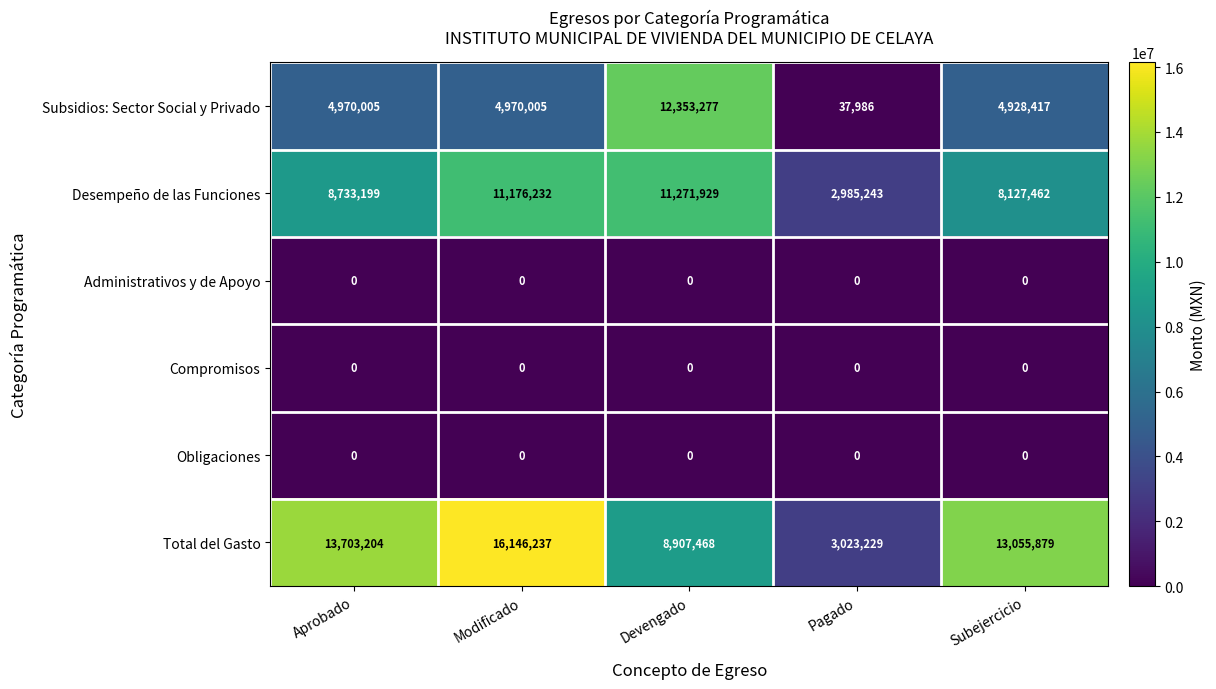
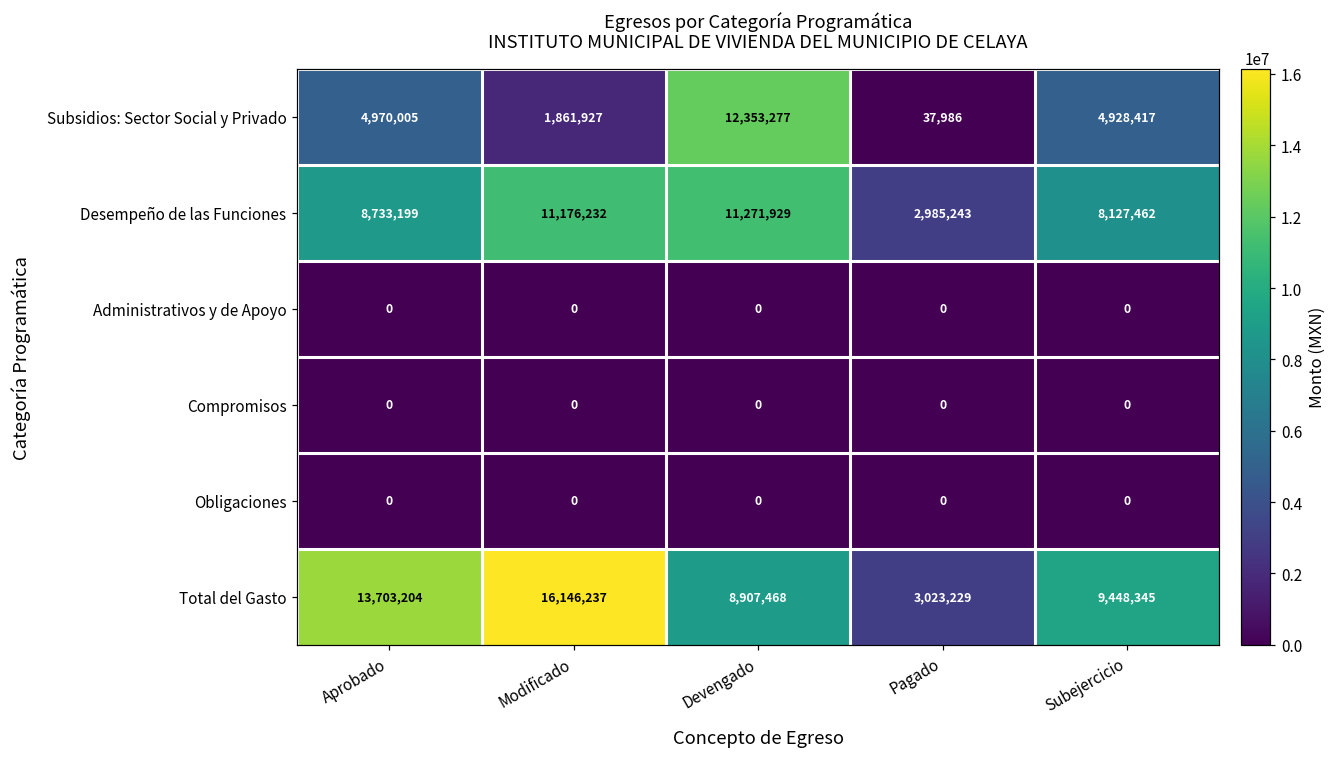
  {
    "Subsidios: Sector Social y Privado": {
      "Aprobado": "4,970,005",
-     "Modificado": "4,970,005",
+     "Modificado": "1,861,927",
      "Devengado": "12,353,277",
      "Pagado": "37,986",
      "Subejercicio": "4,928,417"
    },
    "Desempeño de las Funciones": {
      "Aprobado": "8,733,199",
      "Modificado": "11,176,232",
      "Devengado": "11,271,929",
      "Pagado": "2,985,243",
      "Subejercicio": "8,127,462"
    },
    "Administrativos y de Apoyo": {
      "Aprobado": "0",
      "Modificado": "0",
      "Devengado": "0",
      "Pagado": "0",
      "Subejercicio": "0"
    },
    "Compromisos": {
      "Aprobado": "0",
      "Modificado": "0",
      "Devengado": "0",
      "Pagado": "0",
      "Subejercicio": "0"
    },
    "Obligaciones": {
      "Aprobado": "0",
      "Modificado": "0",
      "Devengado": "0",
      "Pagado": "0",
      "Subejercicio": "0"
    },
    "Total del Gasto": {
      "Aprobado": "13,703,204",
      "Modificado": "16,146,237",
      "Devengado": "8,907,468",
      "Pagado": "3,023,229",
-     "Subejercicio": "13,055,879"
+     "Subejercicio": "9,448,345"
    }
  }
